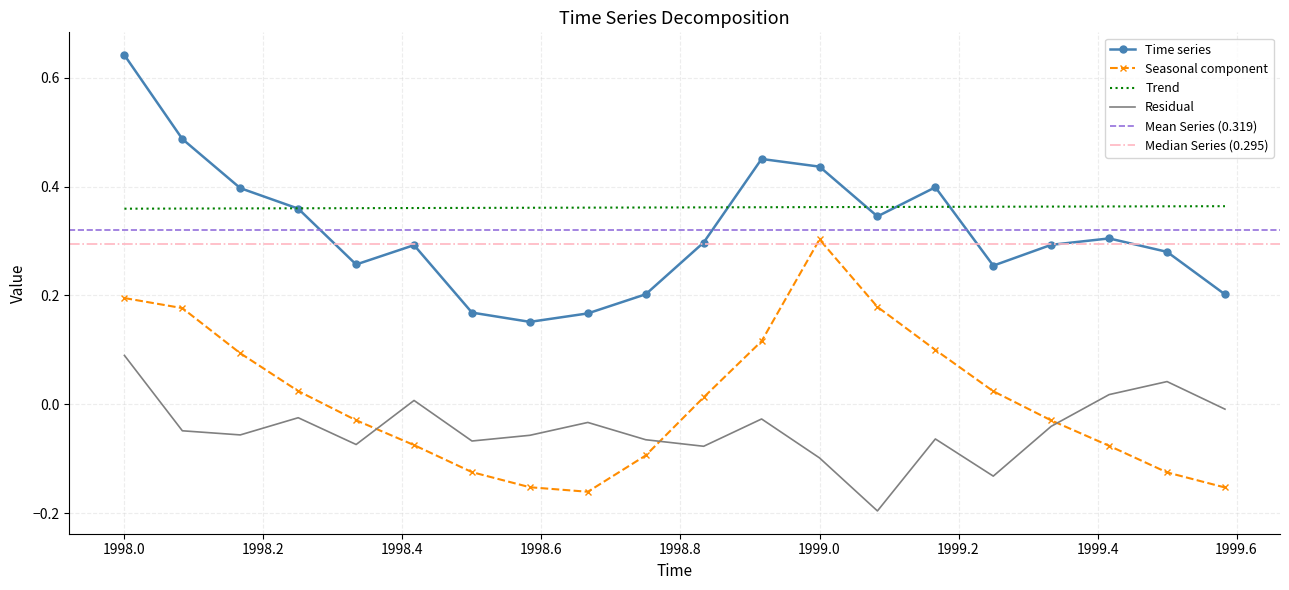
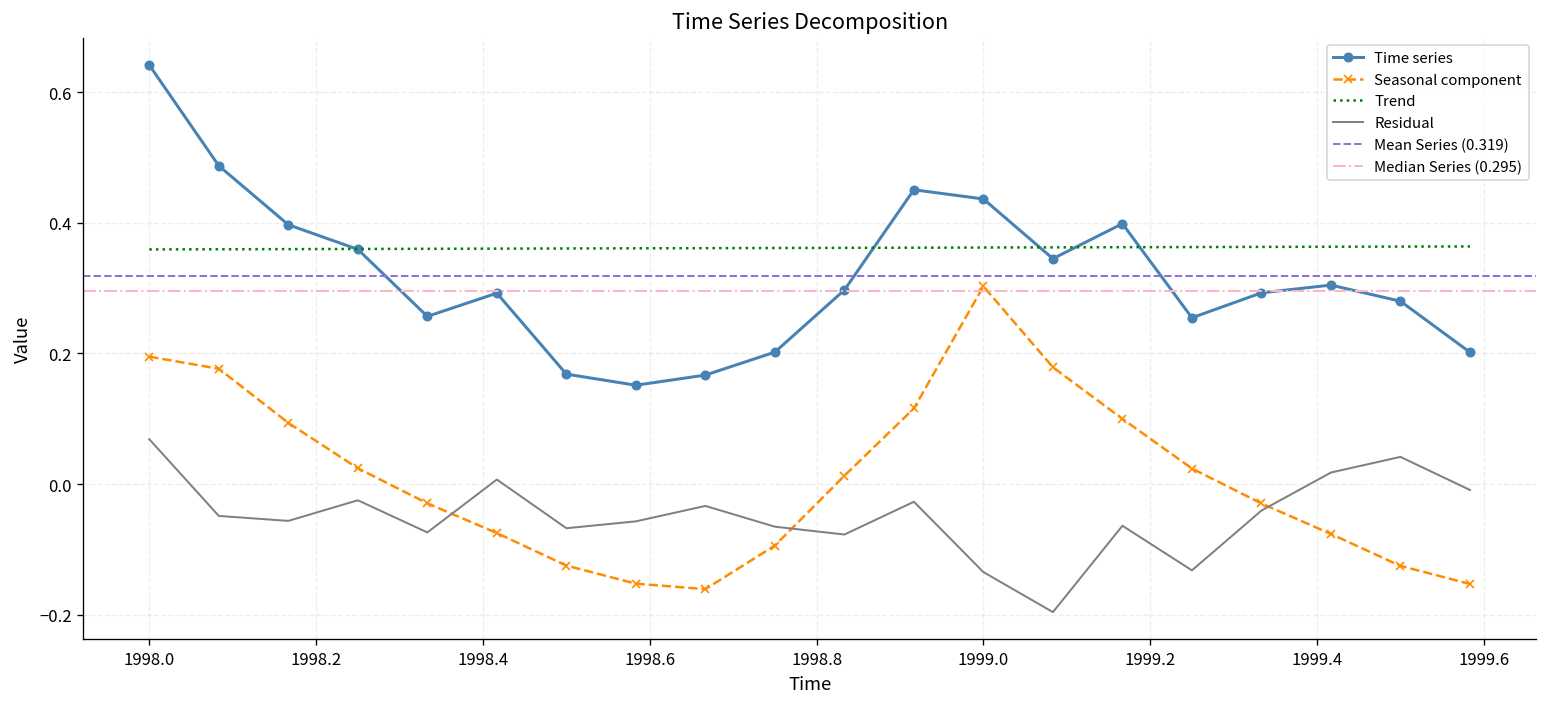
  {
    "Time series": {
      "1998.0": 0.64,
      "1999.0": 0.44
    },
    "Seasonal component": {
      "1998.0": 0.20,
      "1999.0": 0.30
    },
    "Trend": {
      "1998.0": 0.36,
      "1999.0": 0.36
    },
    "Residual": {
-     "1998.0": 0.09,
-     "1999.0": -0.10
+     "1998.0": 0.07,
+     "1999.0": -0.13
    }
  }
